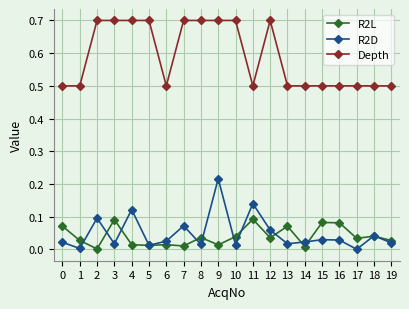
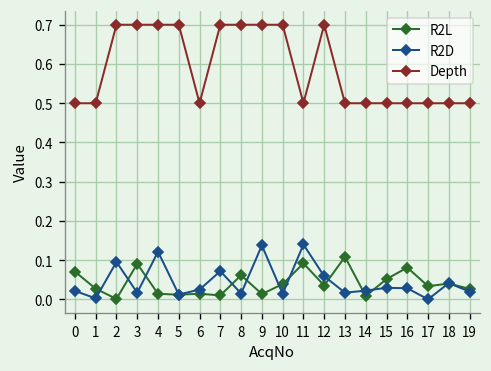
  {
    "R2L": {
      "0": 0.07,
      "1": 0.03,
      "2": 0.00,
      "3": 0.09,
      "4": 0.01,
      "6": 0.01,
      "7": 0.01,
-     "8": 0.04,
+     "8": 0.06,
      "9": 0.01,
      "10": 0.04,
      "11": 0.09,
      "12": 0.04,
-     "13": 0.07,
+     "13": 0.11,
      "14": 0.01,
-     "15": 0.08,
+     "15": 0.05,
      "16": 0.08,
      "17": 0.03
    },
    "R2D": {
      "0": 0.02,
      "1": 0.00,
      "2": 0.10,
      "3": 0.02,
      "4": 0.12,
      "6": 0.03,
      "7": 0.07,
      "8": 0.02,
-     "9": 0.22,
+     "9": 0.14,
      "10": 0.01,
      "11": 0.14,
      "12": 0.06,
      "13": 0.02,
      "14": 0.02,
      "15": 0.03,
      "16": 0.03,
      "17": 0.00
    },
    "Depth": {
      "0": 0.50,
      "1": 0.50,
      "2": 0.70,
      "3": 0.70,
      "4": 0.70,
      "5": 0.70,
      "6": 0.50,
      "7": 0.70,
      "8": 0.70,
      "9": 0.70,
      "10": 0.70,
      "11": 0.50,
      "12": 0.70,
      "13": 0.50,
      "14": 0.50,
      "15": 0.50,
      "16": 0.50,
      "17": 0.50,
      "18": 0.50,
      "19": 0.50
    }
  }
